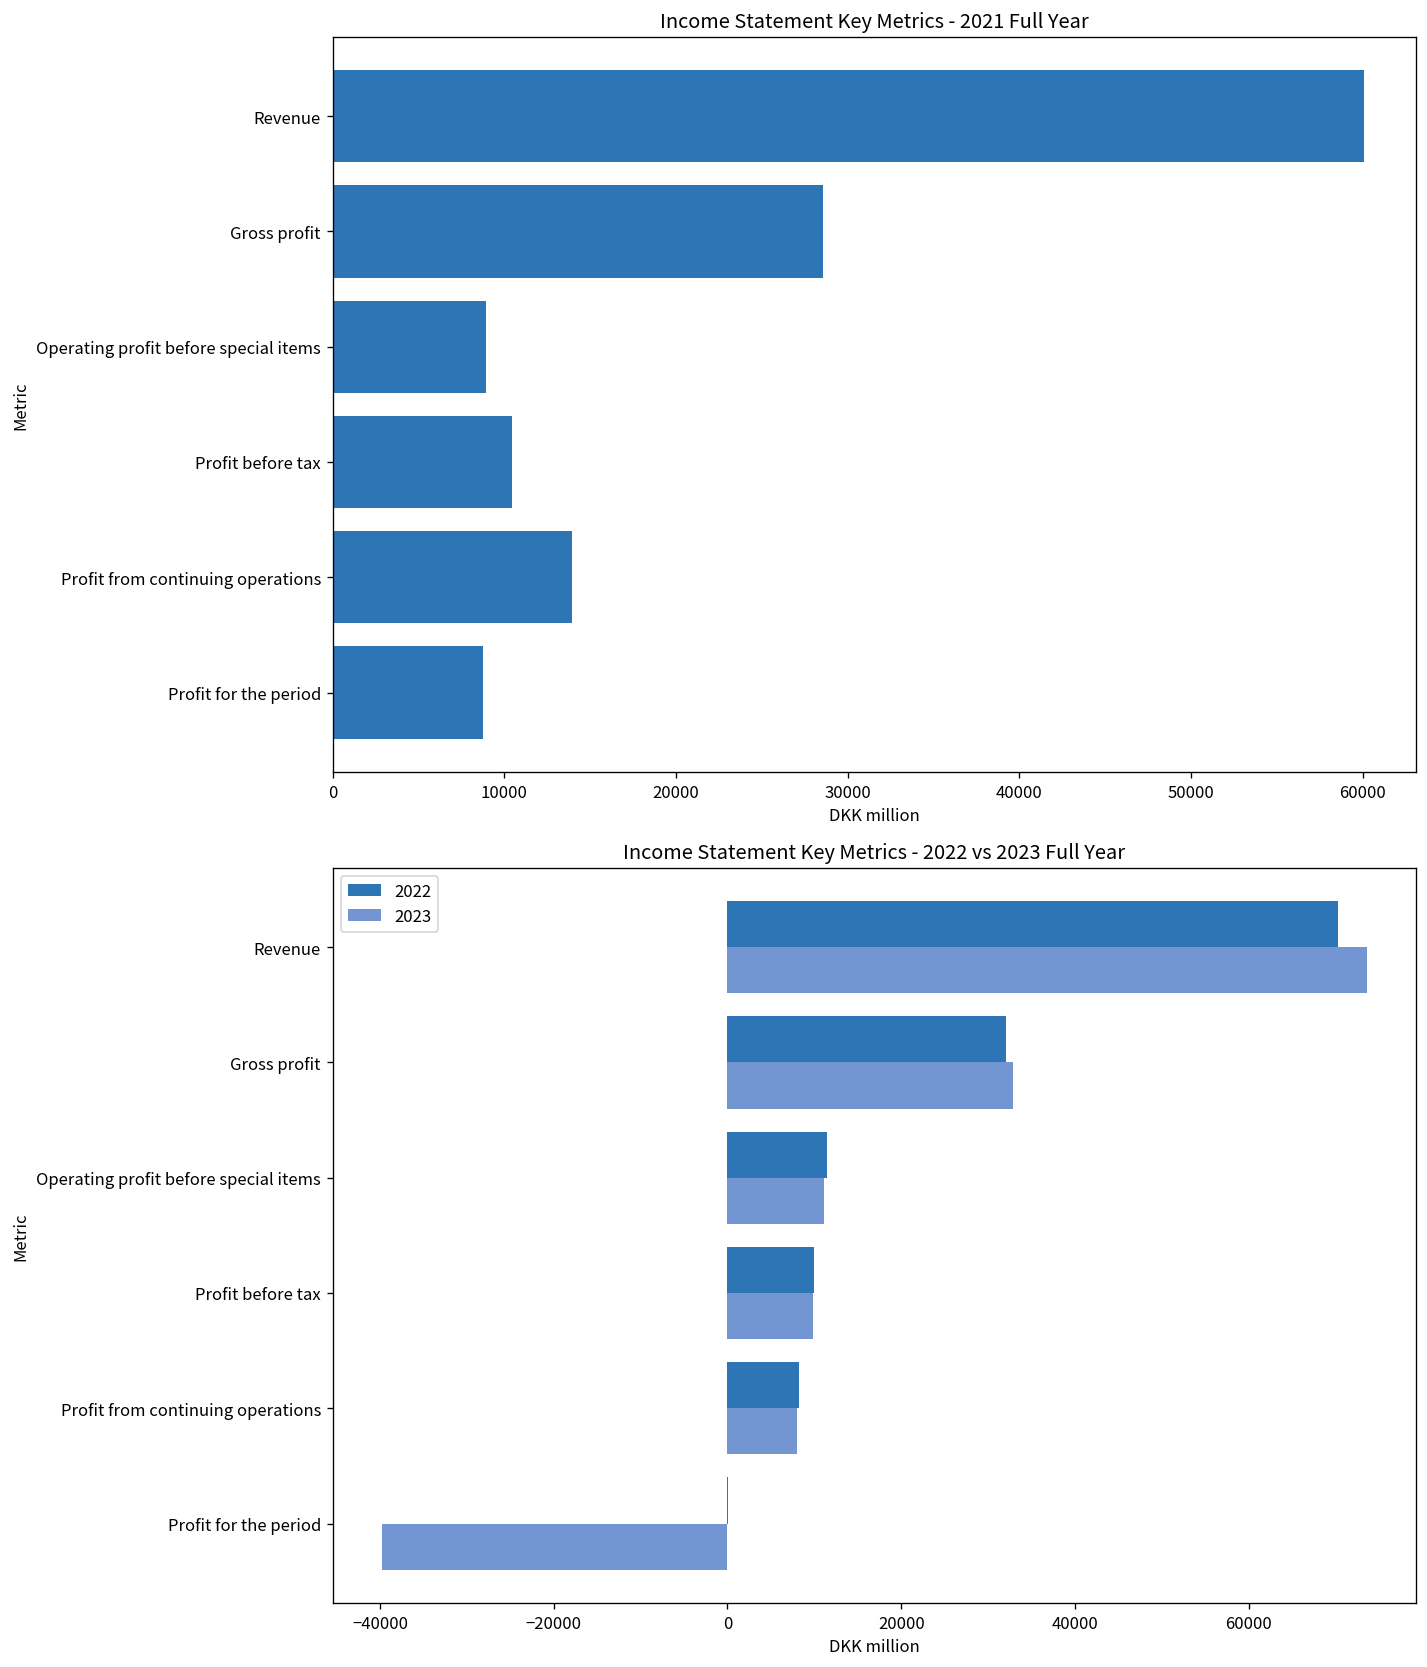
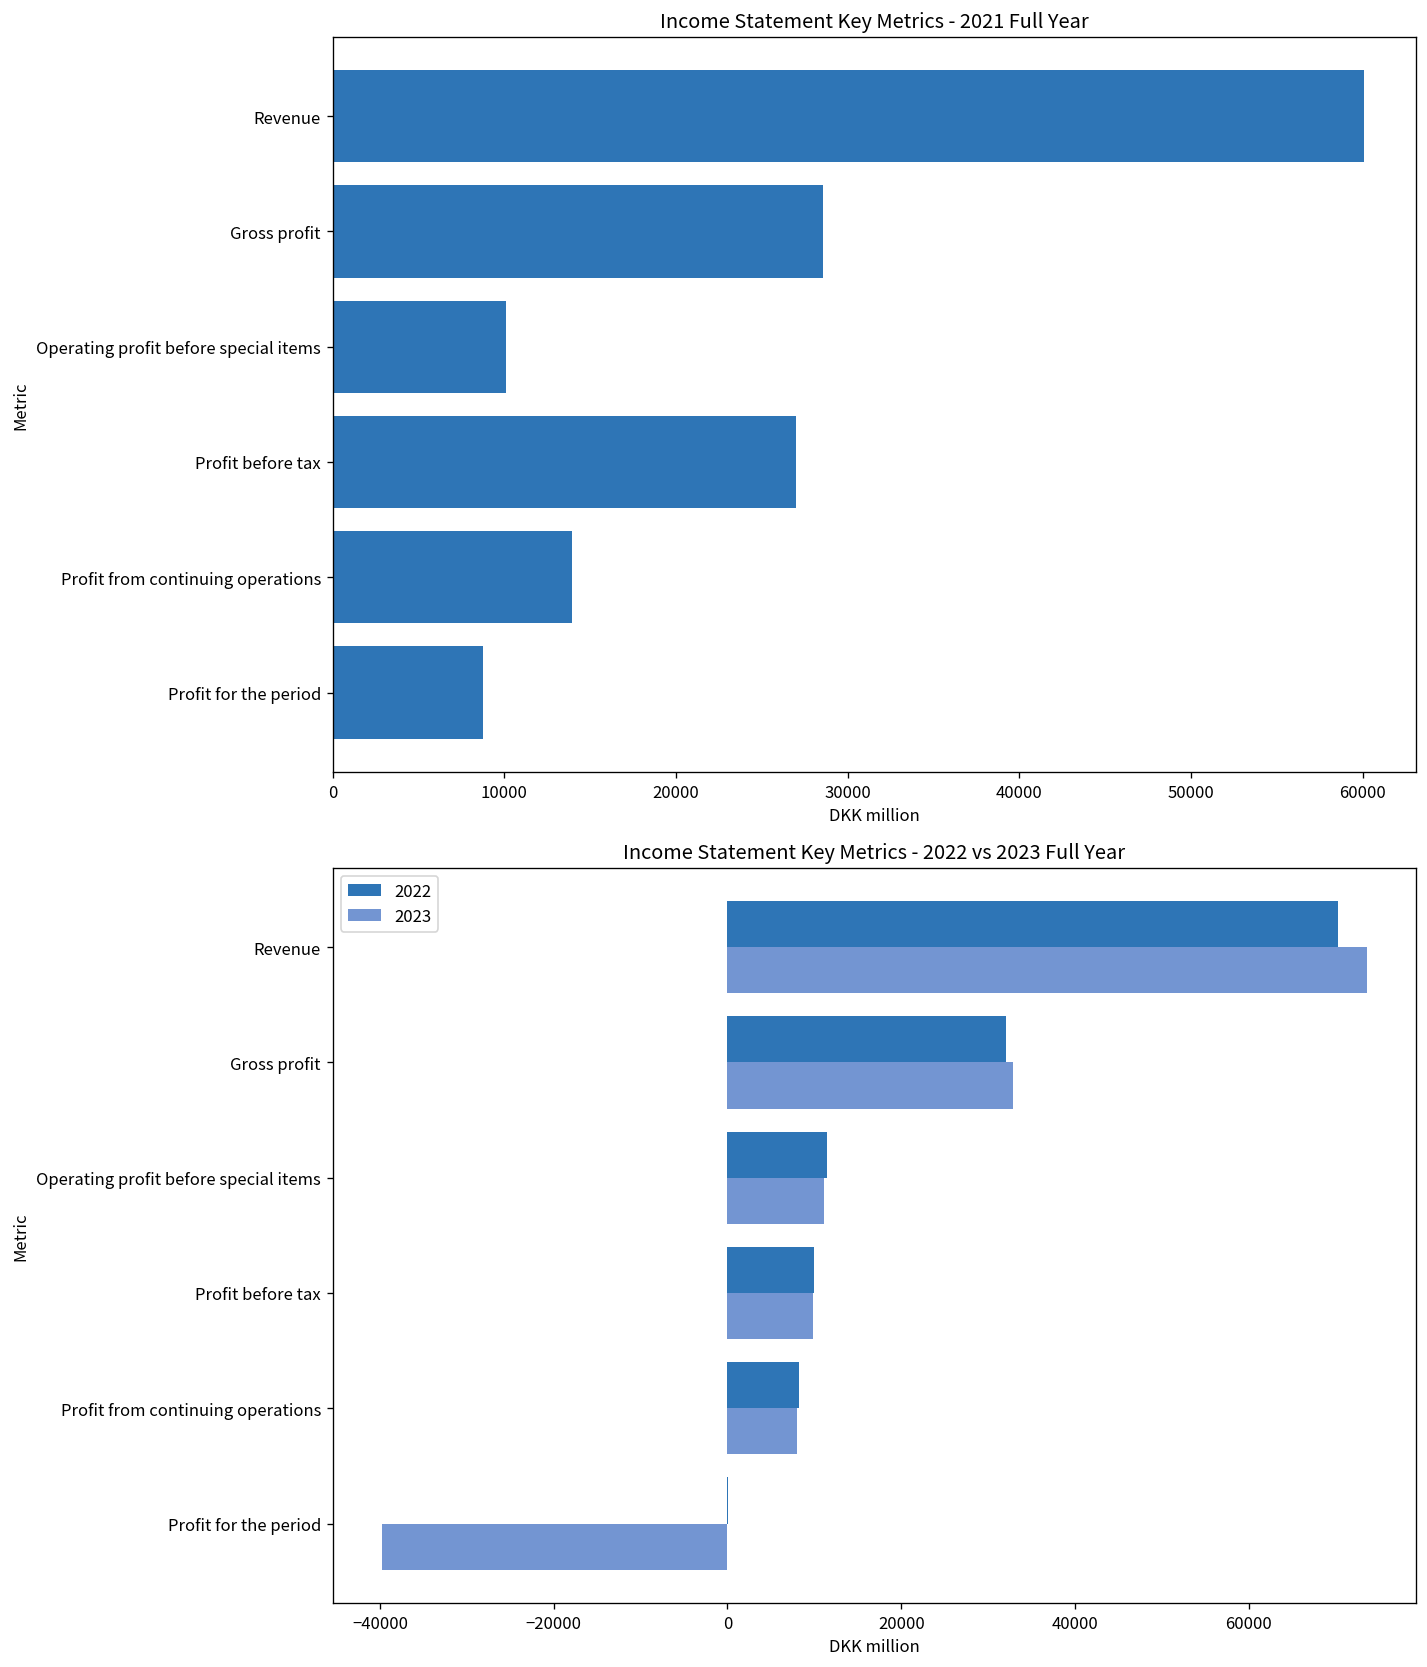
  {
    "Income Statement Key Metrics - 2021 Full Year": {
      "Revenue": 60100,
      "Gross profit": 28600,
-     "Operating profit before special items": 8900,
-     "Profit before tax": 10400,
+     "Operating profit before special items": 10100,
+     "Profit before tax": 27000,
      "Profit from continuing operations": 14000,
      "Profit for the period": 8800
    }
  }
